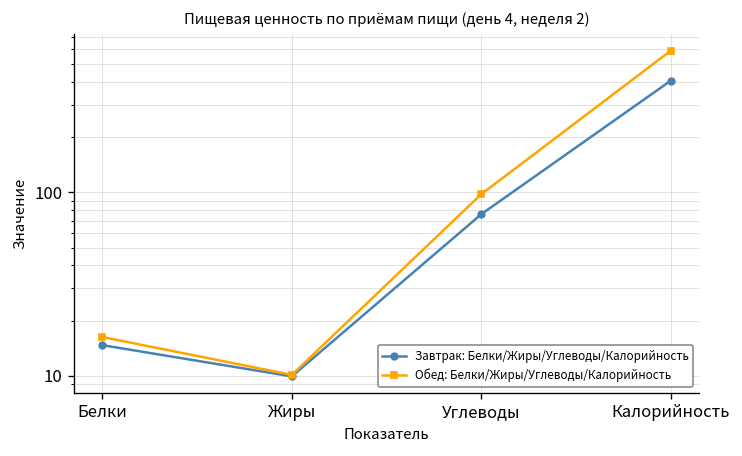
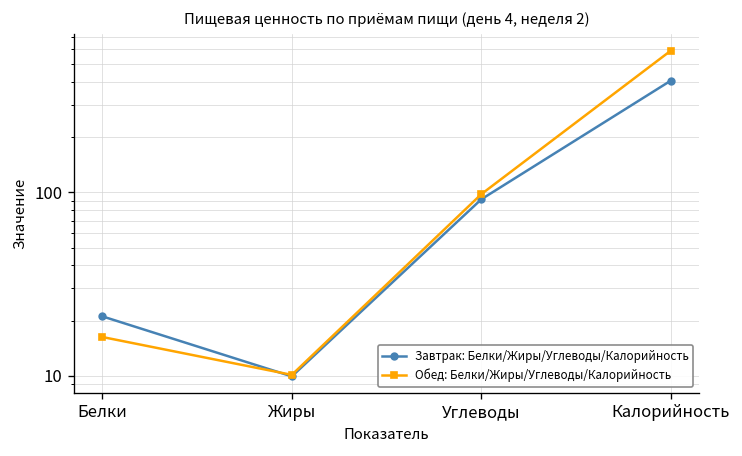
  {
    "Завтрак: Белки/Жиры/Углеводы/Калорийность": {
-     "Белки": 15,
-     "Углеводы": 80,
+     "Белки": 21,
+     "Углеводы": 90,
      "Калорийность": 410
    },
    "Обед: Белки/Жиры/Углеводы/Калорийность": {
      "Белки": 16,
      "Углеводы": 100,
      "Калорийность": 590
    }
  }
